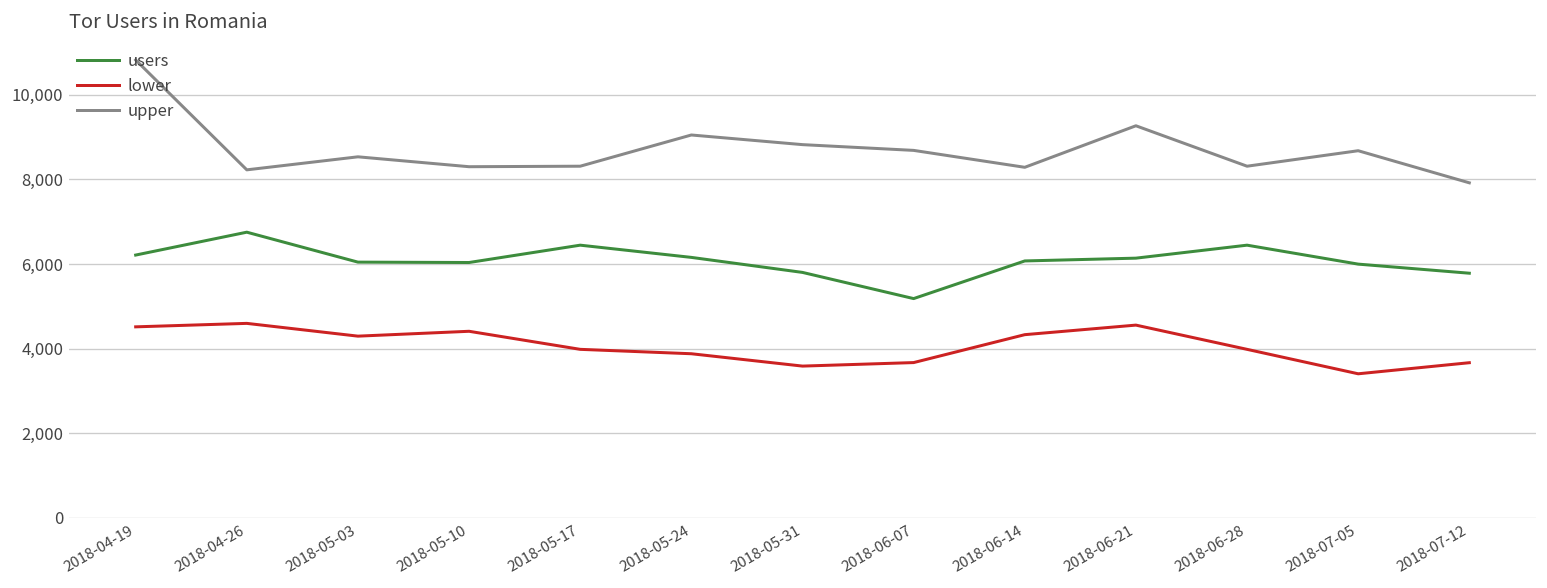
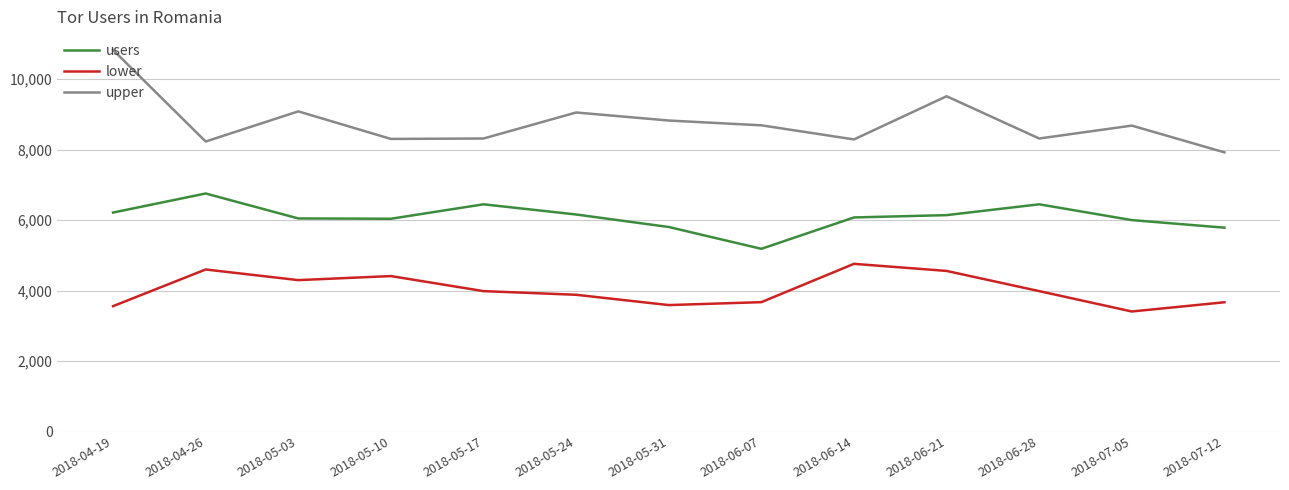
  {
    "users": {
      "2018-04-19": "6,200",
      "2018-04-26": "6,800",
      "2018-05-03": "6,000",
      "2018-05-10": "6,000",
      "2018-05-17": "6,400",
      "2018-05-24": "6,200",
      "2018-05-31": "5,800",
      "2018-06-07": "5,200",
      "2018-06-14": "6,100",
      "2018-06-21": "6,100",
      "2018-06-28": "6,400",
      "2018-07-05": "6,000",
      "2018-07-12": "5,800"
    },
    "lower": {
-     "2018-04-19": "4,500",
+     "2018-04-19": "3,600",
      "2018-04-26": "4,600",
      "2018-05-03": "4,300",
      "2018-05-10": "4,400",
      "2018-05-17": "4,000",
      "2018-05-24": "3,900",
      "2018-05-31": "3,600",
      "2018-06-07": "3,700",
-     "2018-06-14": "4,300",
+     "2018-06-14": "4,800",
      "2018-06-21": "4,600",
      "2018-06-28": "4,000",
      "2018-07-05": "3,400",
      "2018-07-12": "3,700"
    },
    "upper": {
      "2018-04-19": "10,800",
      "2018-04-26": "8,200",
-     "2018-05-03": "8,500",
+     "2018-05-03": "9,100",
      "2018-05-10": "8,300",
      "2018-05-17": "8,300",
      "2018-05-24": "9,100",
      "2018-05-31": "8,800",
      "2018-06-07": "8,700",
      "2018-06-14": "8,300",
-     "2018-06-21": "9,300",
+     "2018-06-21": "9,500",
      "2018-06-28": "8,300",
      "2018-07-05": "8,700",
      "2018-07-12": "7,900"
    }
  }
